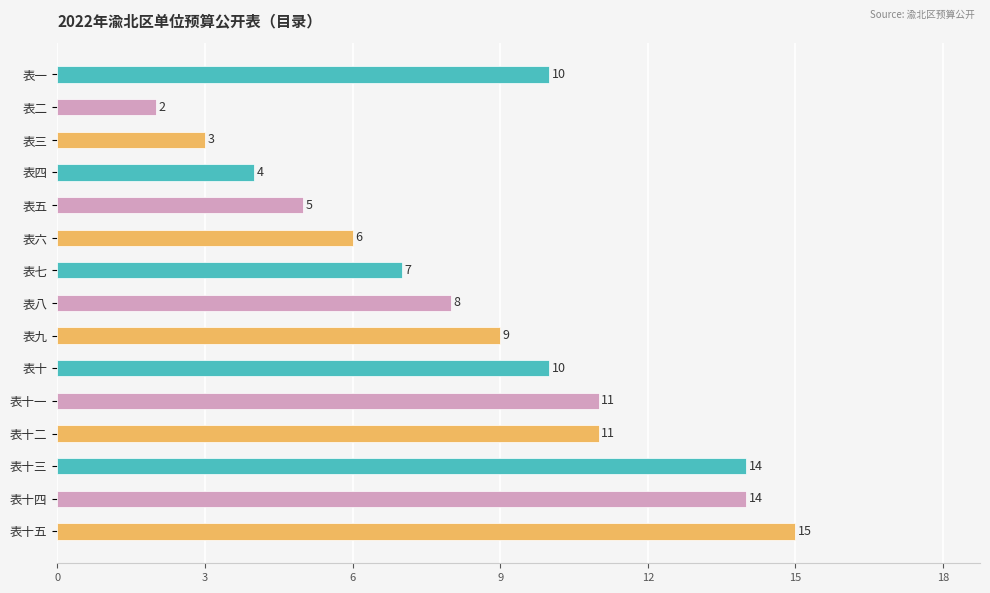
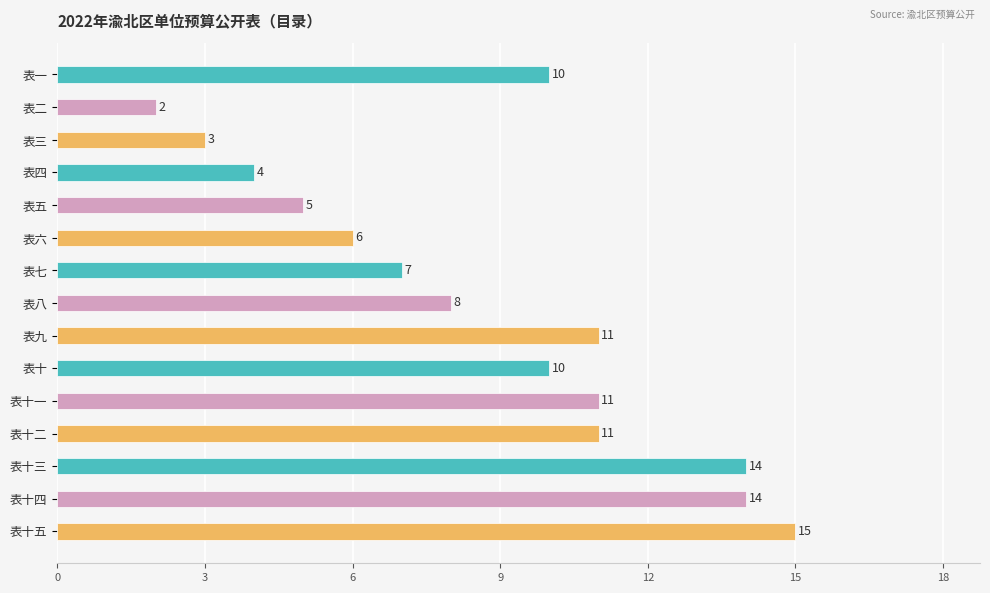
  {
    "表一": 10,
    "表二": 2,
    "表三": 3,
    "表四": 4,
    "表五": 5,
    "表六": 6,
    "表七": 7,
    "表八": 8,
-   "表九": 9,
+   "表九": 11,
    "表十": 10,
    "表十一": 11,
    "表十二": 11,
    "表十三": 14,
    "表十四": 14,
    "表十五": 15
  }
